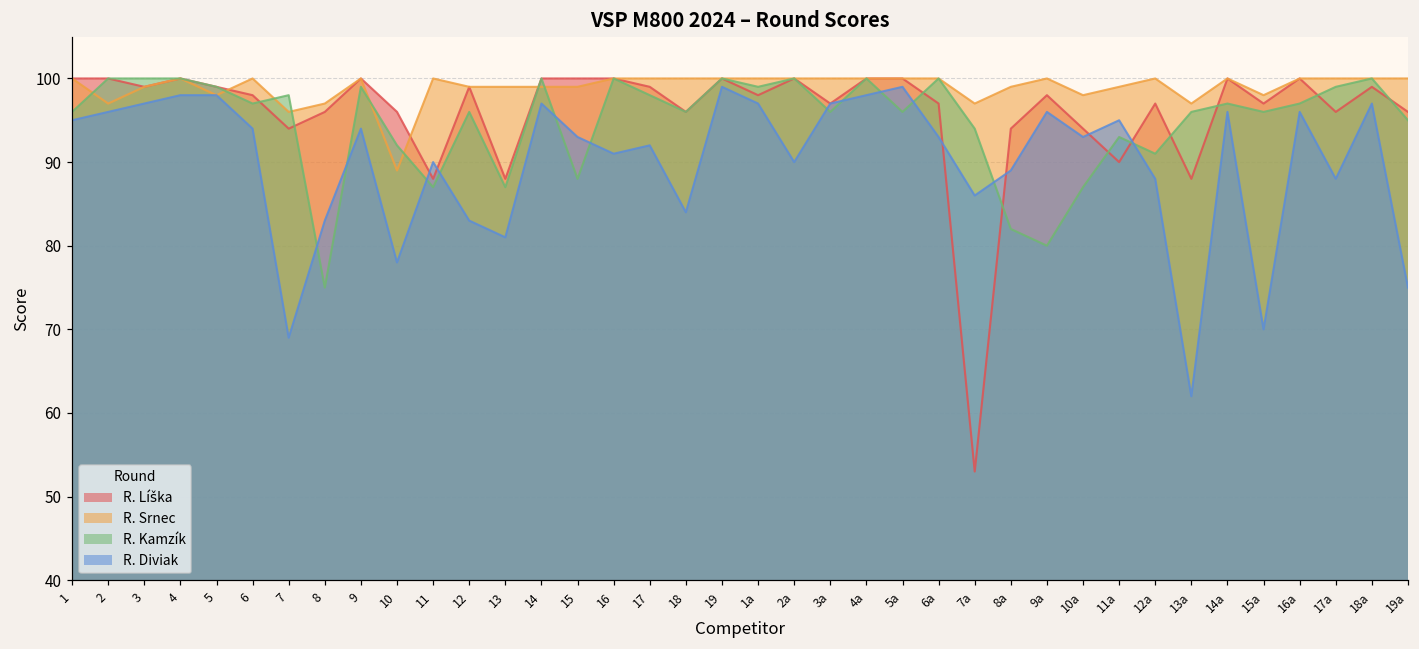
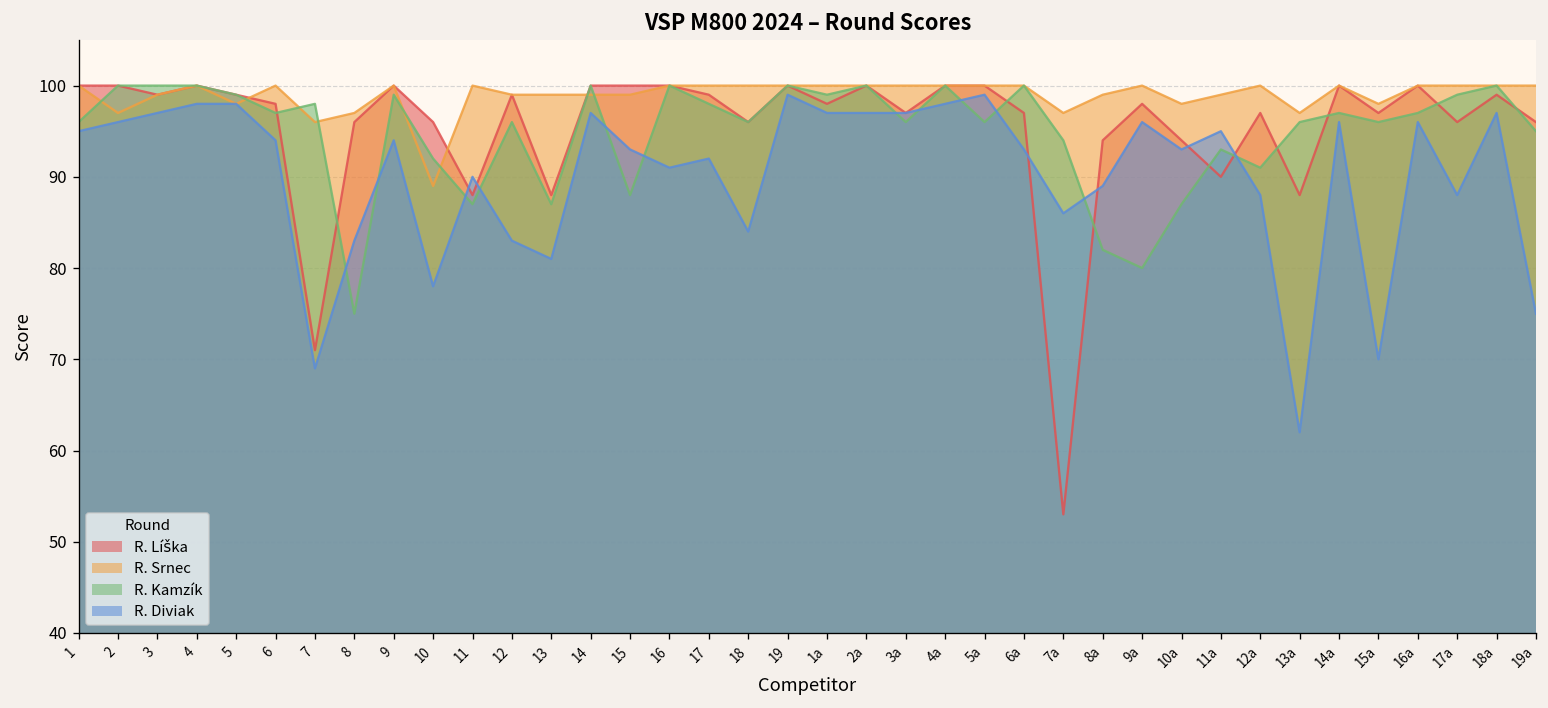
  {
    "R. Líška": {
      "6": 98,
-     "7": 94,
+     "7": 71,
      "8": 96,
      "10": 96,
      "11": 88,
      "13": 88,
      "15": 100,
      "17": 99,
      "1a": 98,
      "6a": 97,
      "7a": 53,
      "8a": 94,
      "9a": 98,
      "10a": 94,
      "11a": 90,
      "12a": 97,
      "13a": 88,
      "15a": 97,
      "17a": 96,
      "18a": 99,
      "19a": 96
    },
    "R. Srnec": {
      "2": 97,
      "6": 100,
      "7": 96,
      "8": 97,
      "10": 89,
      "11": 100,
      "13": 99,
      "14": 99,
      "15": 99,
      "17": 100,
      "18": 100,
      "1a": 100,
      "3a": 100,
      "7a": 97,
      "8a": 99,
      "9a": 100,
      "10a": 98,
      "11a": 99,
      "12a": 100,
      "13a": 97,
      "15a": 98,
      "17a": 100,
      "19a": 100
    },
    "R. Kamzík": {
      "1": 96,
      "3": 100,
      "6": 97,
      "7": 98,
      "8": 75,
      "9": 99,
      "10": 92,
      "11": 87,
      "12": 96,
      "13": 87,
      "15": 88,
      "17": 98,
      "1a": 99,
      "3a": 96,
      "5a": 96,
      "7a": 94,
      "8a": 82,
      "9a": 80,
      "10a": 87,
      "11a": 93,
      "12a": 91,
      "13a": 96,
      "14a": 97,
      "15a": 96,
      "16a": 97,
      "17a": 99,
      "19a": 95
    },
    "R. Diviak": {
      "1": 95,
      "2": 96,
      "3": 97,
      "4": 98,
      "6": 94,
      "7": 69,
      "8": 83,
      "9": 94,
      "10": 78,
      "11": 90,
      "12": 83,
      "13": 81,
      "14": 97,
      "15": 93,
      "16": 91,
      "17": 92,
      "18": 84,
      "19": 99,
      "1a": 97,
-     "2a": 90,
+     "2a": 97,
      "4a": 98,
      "5a": 99,
      "6a": 93,
      "7a": 86,
      "8a": 89,
      "9a": 96,
      "10a": 93,
      "11a": 95,
      "12a": 88,
      "13a": 62,
      "14a": 96,
      "15a": 70,
      "16a": 96,
      "17a": 88,
      "18a": 97,
      "19a": 75
    }
  }
